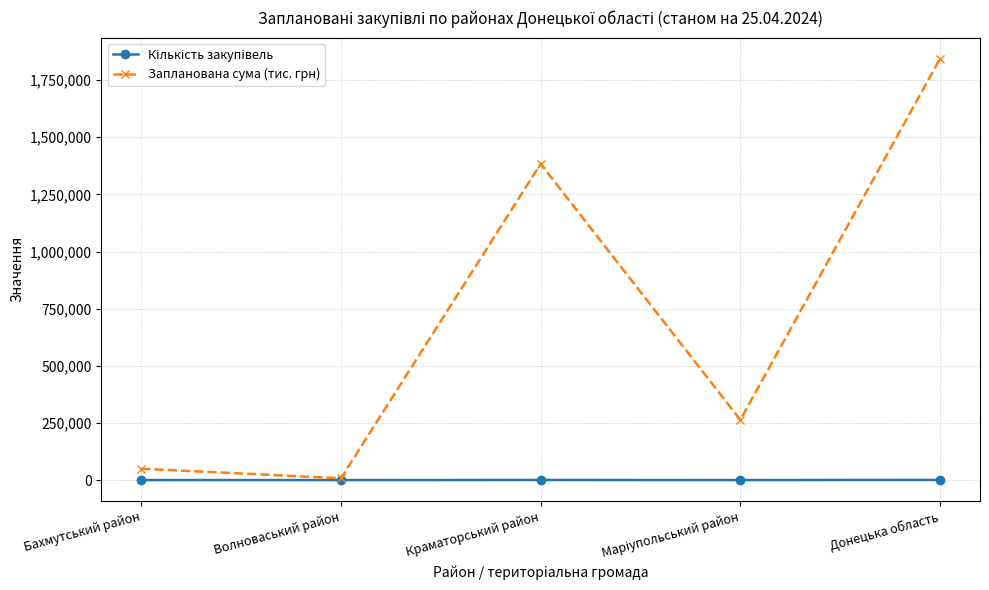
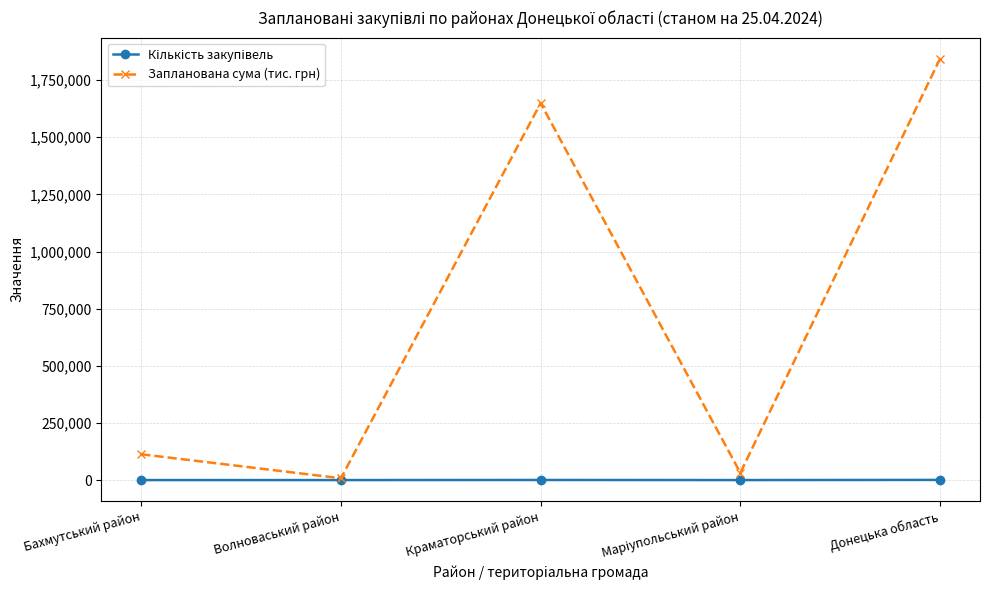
  {
    "Кількість закупівель": {
      "Бахмутський район": "0",
      "Краматорський район": "0",
      "Маріупольський район": "0",
      "Донецька область": "0"
    },
    "Запланована сума (тис. грн)": {
-     "Бахмутський район": "50,000",
-     "Краматорський район": "1,380,000",
-     "Маріупольський район": "260,000",
+     "Бахмутський район": "110,000",
+     "Краматорський район": "1,650,000",
+     "Маріупольський район": "30,000",
      "Донецька область": "1,840,000"
    }
  }
